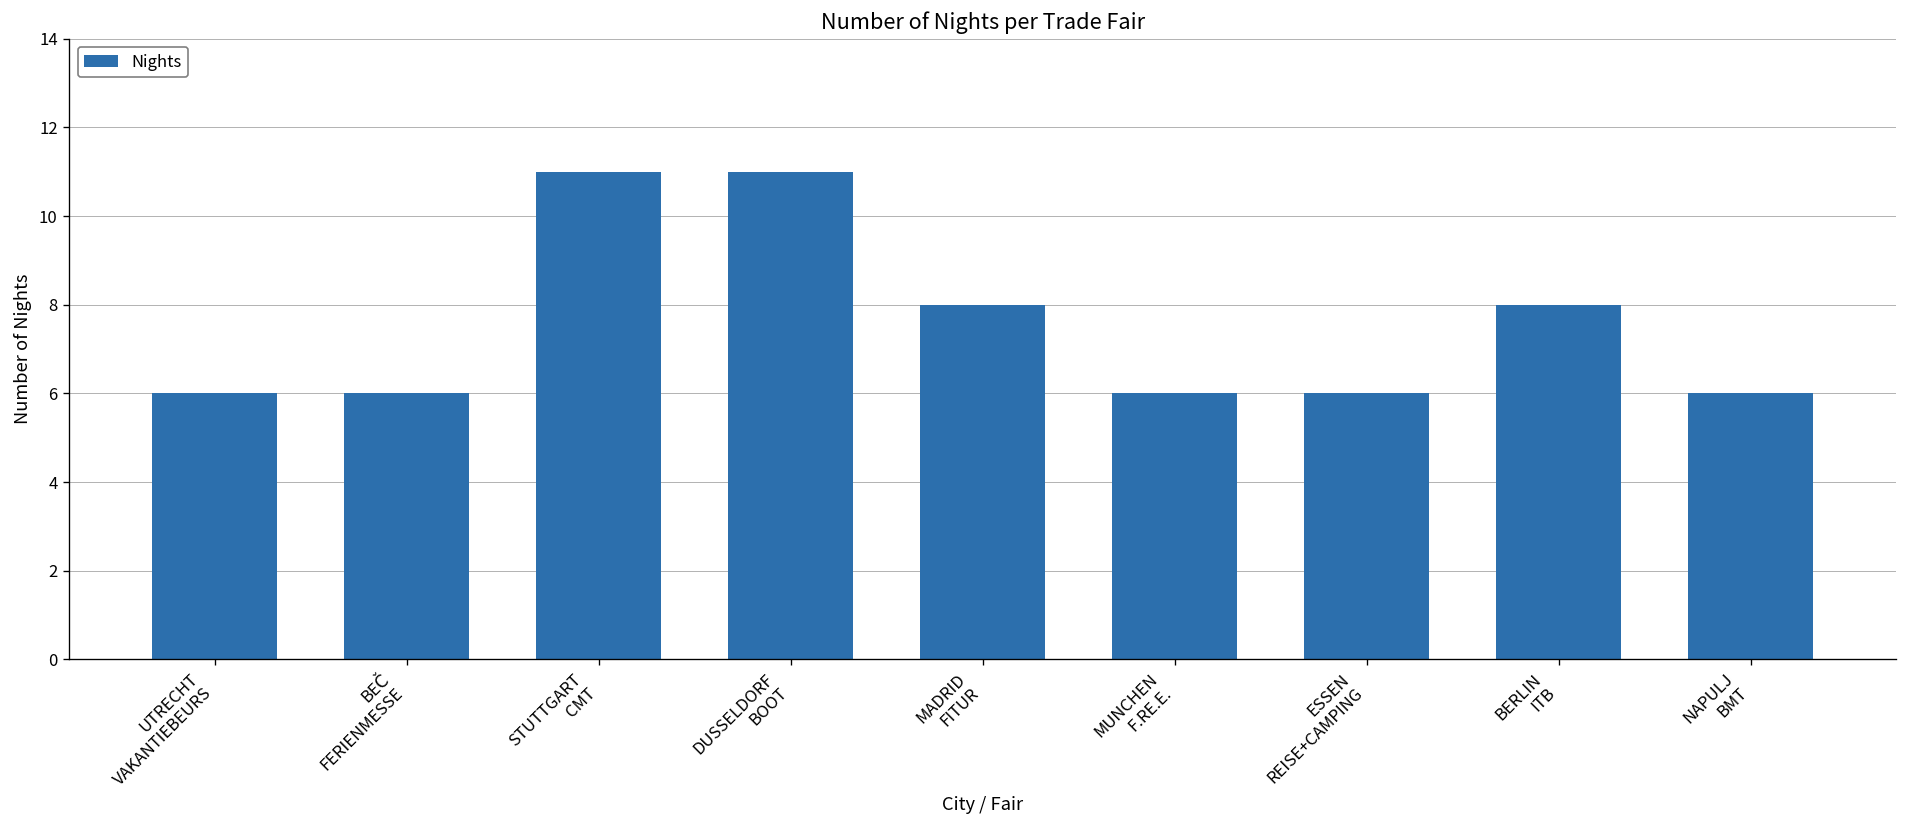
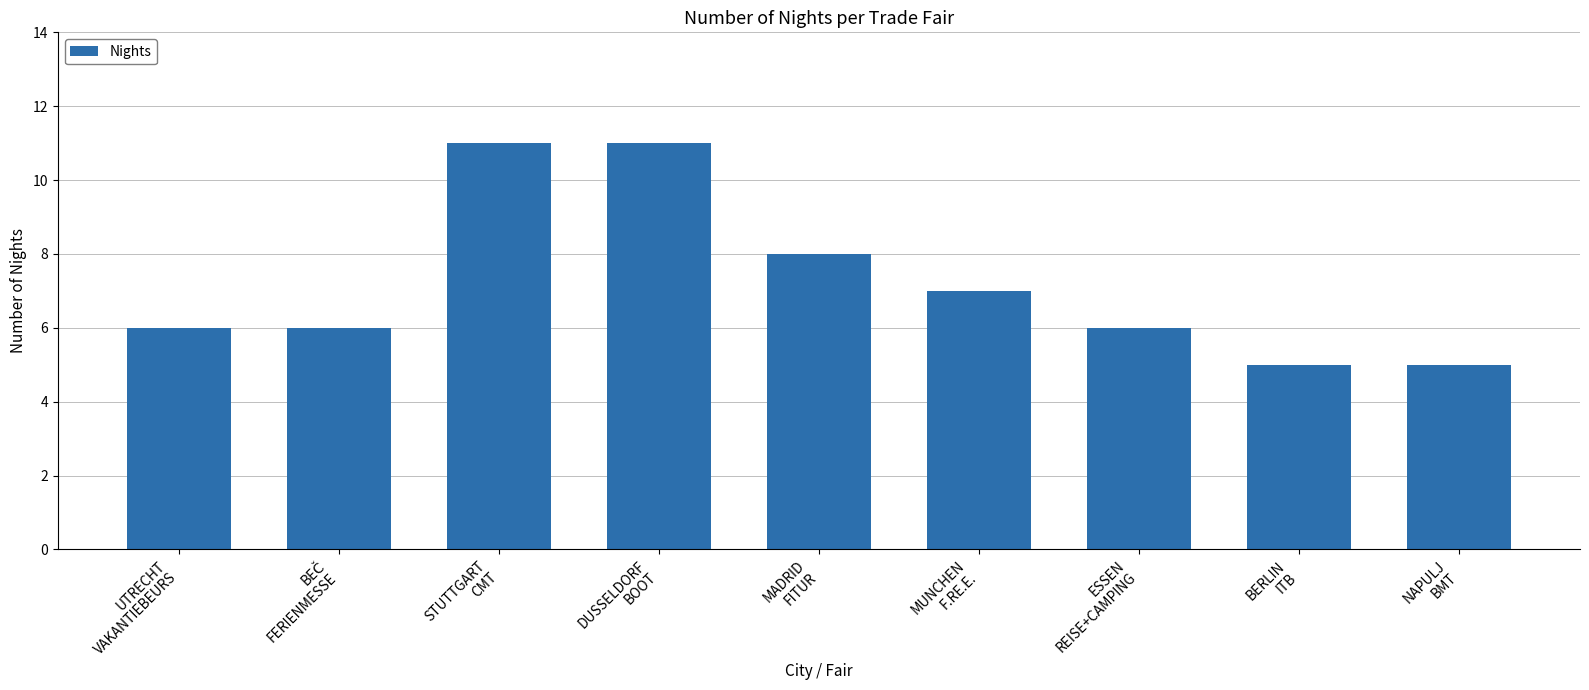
  {
    "UTRECHT VAKANTIEBEURS": 6,
    "BEČ FERIENMESSE": 6,
    "STUTTGART CMT": 11,
    "DUSSELDORF BOOT": 11,
    "MADRID FITUR": 8,
-   "MUNCHEN F.RE.E.": 6,
+   "MUNCHEN F.RE.E.": 7,
    "ESSEN REISE+CAMPING": 6,
-   "BERLIN ITB": 8,
-   "NAPULJ BMT": 6
+   "BERLIN ITB": 5,
+   "NAPULJ BMT": 5
  }
